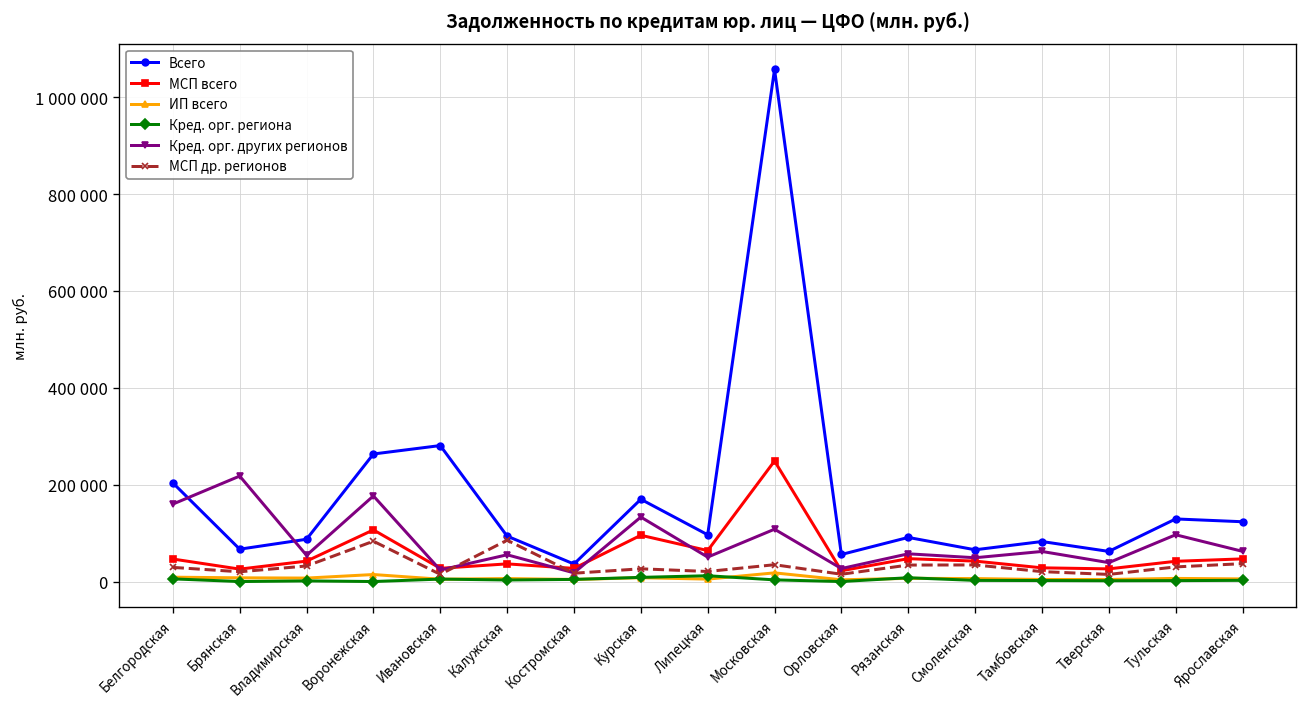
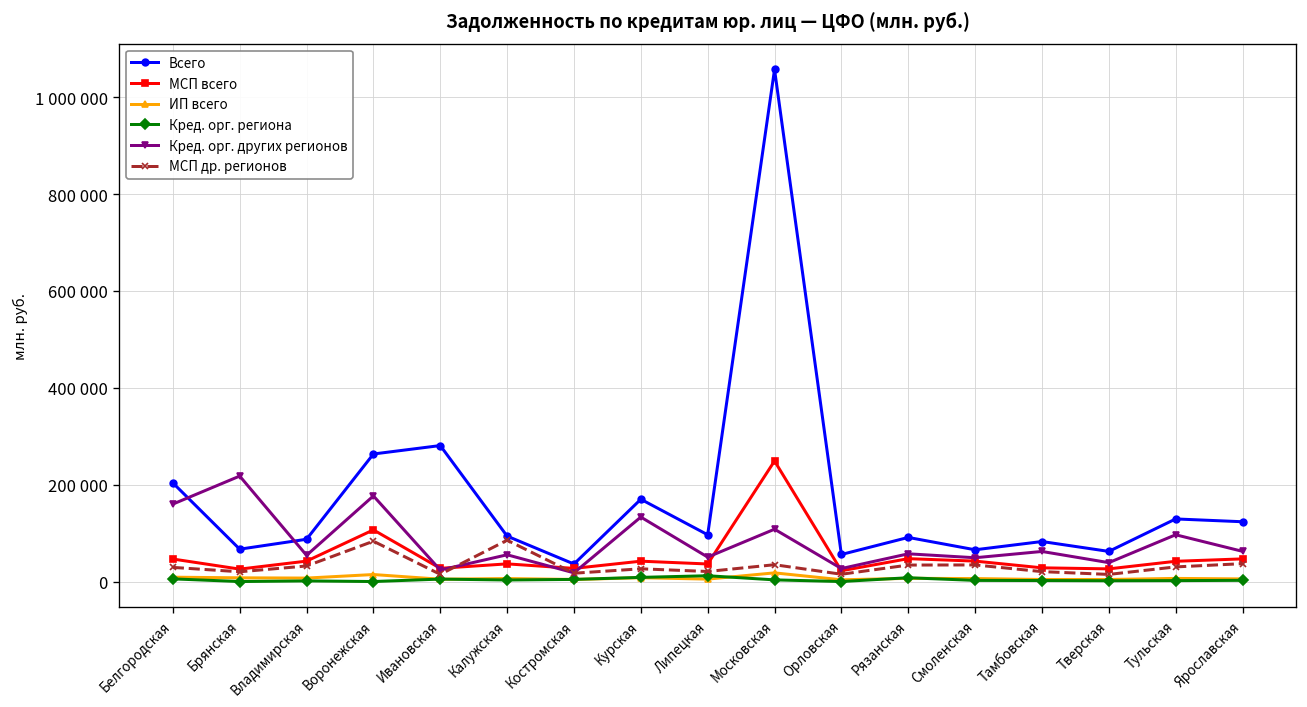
  {
    "Всего": {
      "Белгородская": 200000,
      "Брянская": 70000,
      "Владимирская": 90000,
      "Воронежская": 260000,
      "Ивановская": 280000,
      "Калужская": 90000,
      "Костромская": 40000,
      "Курская": 170000,
      "Липецкая": 100000,
      "Московская": 1060000,
      "Орловская": 60000,
      "Рязанская": 90000,
      "Смоленская": 70000,
      "Тамбовская": 80000,
      "Тверская": 60000,
      "Тульская": 130000,
      "Ярославская": 120000
    },
    "МСП всего": {
      "Белгородская": 50000,
      "Владимирская": 40000,
      "Воронежская": 110000,
      "Калужская": 40000,
      "Костромская": 30000,
-     "Курская": 100000,
-     "Липецкая": 60000,
+     "Курская": 40000,
+     "Липецкая": 40000,
      "Московская": 250000,
      "Рязанская": 50000,
      "Смоленская": 40000,
      "Тамбовская": 30000,
      "Тверская": 30000,
      "Тульская": 40000,
      "Ярославская": 50000
    },
    "ИП всего": {
      "Брянская": 10000,
      "Воронежская": 10000,
      "Липецкая": 10000,
      "Московская": 20000
    },
    "Кред. орг. региона": {
      "Брянская": 0,
      "Воронежская": 0,
      "Липецкая": 10000,
      "Московская": 0
    },
    "Кред. орг. других регионов": {
      "Белгородская": 160000,
      "Брянская": 220000,
      "Владимирская": 50000,
      "Воронежская": 180000,
      "Калужская": 60000,
      "Курская": 130000,
      "Липецкая": 50000,
      "Московская": 110000,
      "Рязанская": 60000,
      "Смоленская": 50000,
      "Тамбовская": 60000,
      "Тверская": 40000,
      "Тульская": 100000,
      "Ярославская": 60000
    },
    "МСП др. регионов": {
      "Белгородская": 30000,
      "Владимирская": 30000,
      "Воронежская": 80000,
      "Ивановская": 10000,
      "Калужская": 90000,
      "Курская": 30000,
      "Липецкая": 20000,
      "Московская": 30000,
      "Орловская": 20000,
      "Рязанская": 30000,
      "Смоленская": 30000,
      "Тамбовская": 20000,
      "Тверская": 10000,
      "Тульская": 30000,
      "Ярославская": 40000
    }
  }
